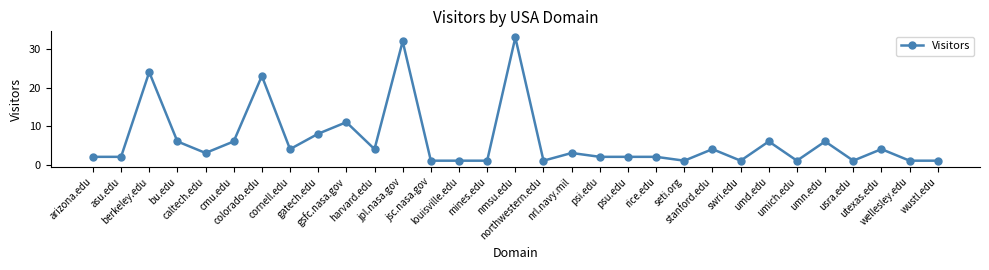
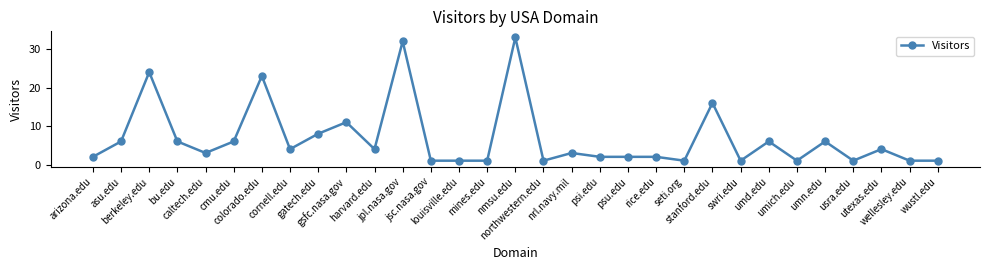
  {
    "arizona.edu": 2,
-   "asu.edu": 2,
+   "asu.edu": 6,
    "berkeley.edu": 24,
    "bu.edu": 6,
    "caltech.edu": 3,
    "cmu.edu": 6,
    "colorado.edu": 23,
    "cornell.edu": 4,
    "gatech.edu": 8,
    "gsfc.nasa.gov": 11,
    "harvard.edu": 4,
    "jpl.nasa.gov": 32,
    "jsc.nasa.gov": 1,
    "louisville.edu": 1,
    "mines.edu": 1,
    "nmsu.edu": 33,
    "northwestern.edu": 1,
    "nrl.navy.mil": 3,
    "psi.edu": 2,
    "psu.edu": 2,
    "rice.edu": 2,
    "seti.org": 1,
-   "stanford.edu": 4,
+   "stanford.edu": 16,
    "swri.edu": 1,
    "umd.edu": 6,
    "umich.edu": 1,
    "umn.edu": 6,
    "usra.edu": 1,
    "utexas.edu": 4,
    "wellesley.edu": 1,
    "wustl.edu": 1
  }
